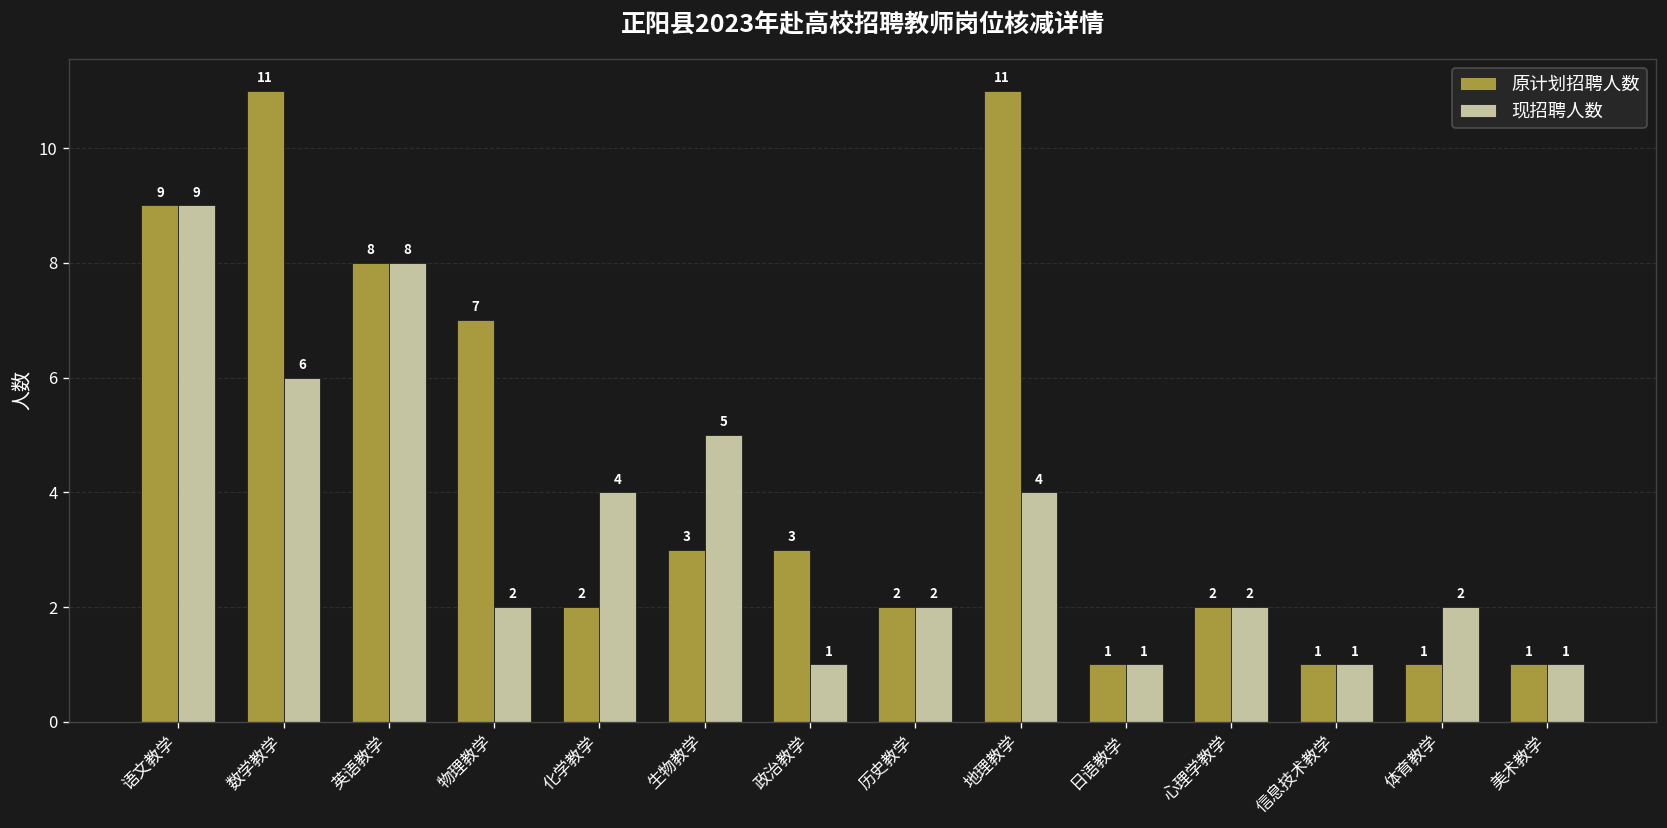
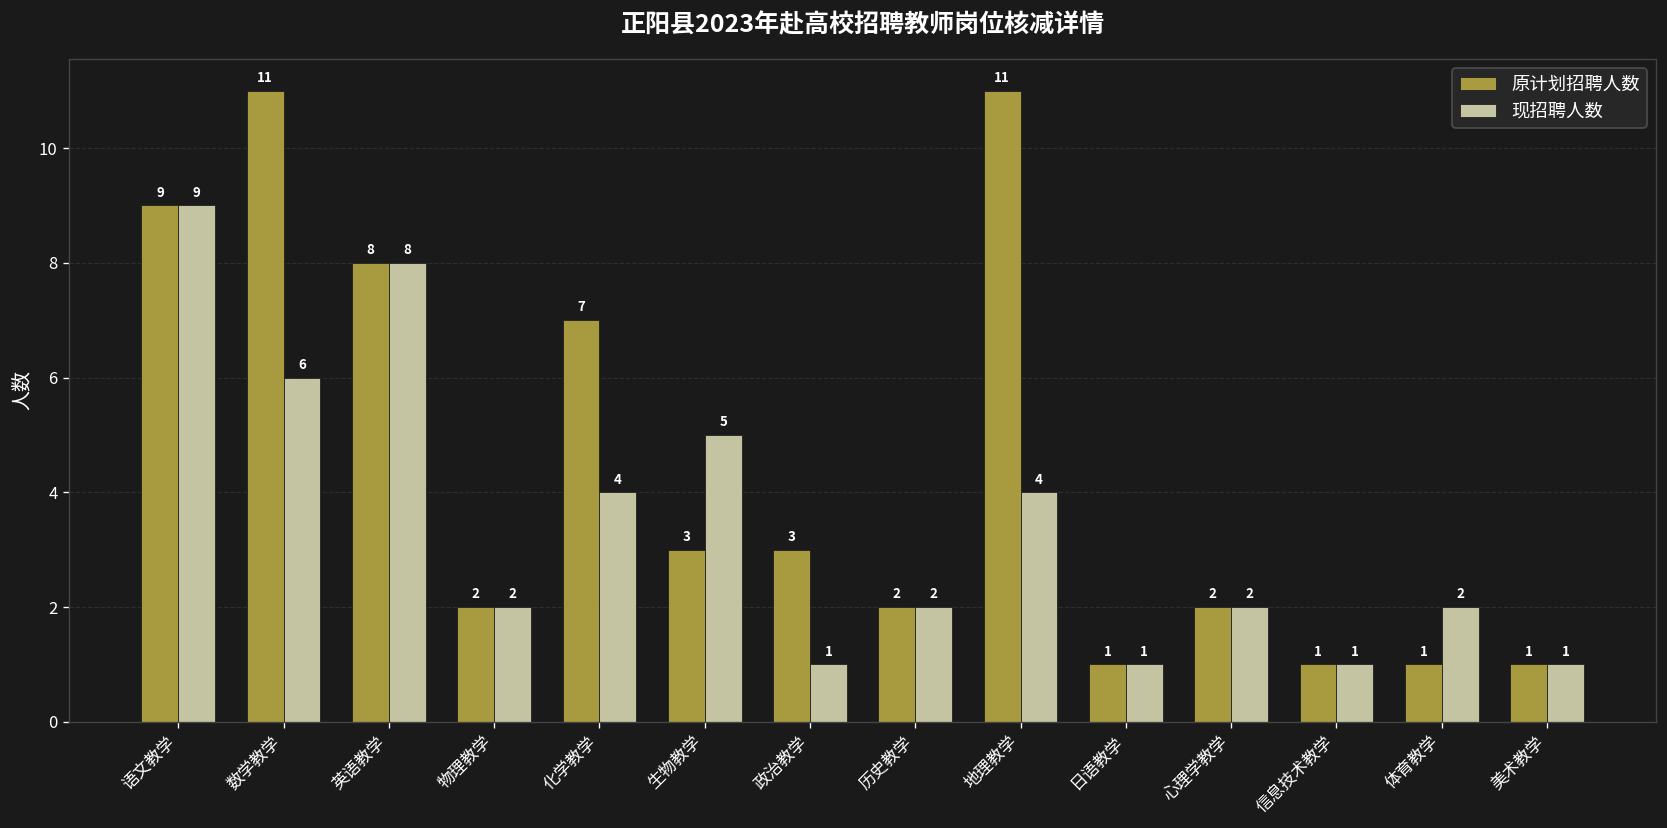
  {
    "原计划招聘人数": {
      "语文教学": 9,
      "数学教学": 11,
      "英语教学": 8,
-     "物理教学": 7,
-     "化学教学": 2,
+     "物理教学": 2,
+     "化学教学": 7,
      "生物教学": 3,
      "政治教学": 3,
      "历史教学": 2,
      "地理教学": 11,
      "日语教学": 1,
      "心理学教学": 2,
      "信息技术教学": 1,
      "体育教学": 1,
      "美术教学": 1
    },
    "现招聘人数": {
      "语文教学": 9,
      "数学教学": 6,
      "英语教学": 8,
      "物理教学": 2,
      "化学教学": 4,
      "生物教学": 5,
      "政治教学": 1,
      "历史教学": 2,
      "地理教学": 4,
      "日语教学": 1,
      "心理学教学": 2,
      "信息技术教学": 1,
      "体育教学": 2,
      "美术教学": 1
    }
  }
